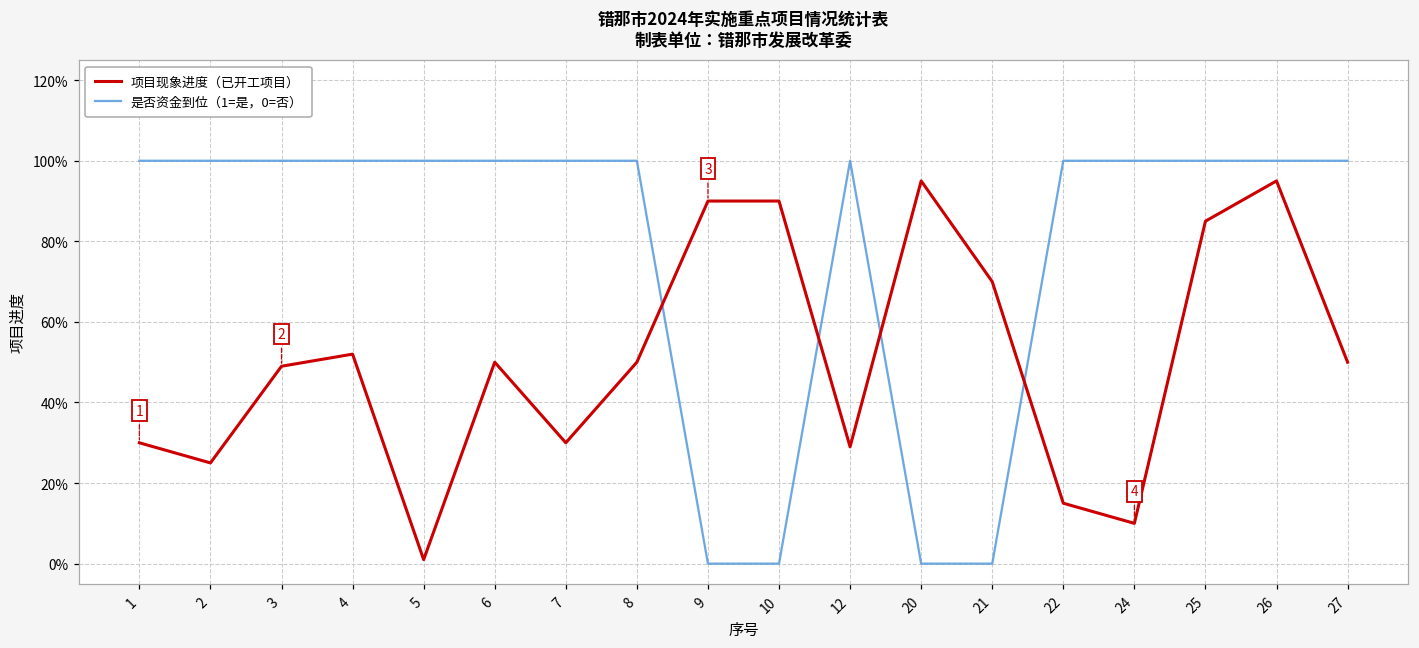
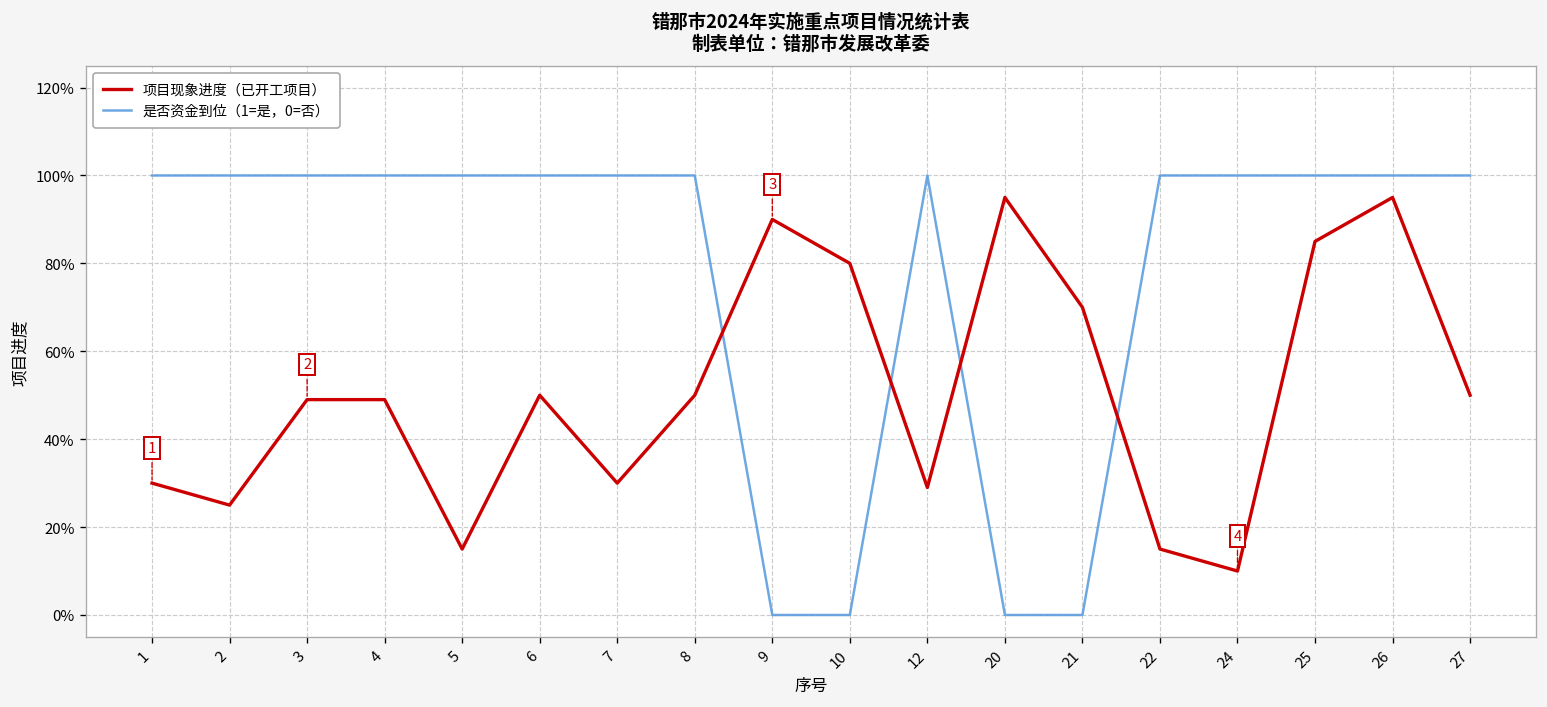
  {
    "项目现象进度（已开工项目）": {
      "2": "25%",
-     "4": "52%",
-     "5": "1%",
+     "4": "49%",
+     "5": "15%",
      "6": "50%",
      "7": "30%",
      "8": "50%",
-     "10": "90%",
+     "10": "80%",
      "12": "29%",
      "20": "95%",
      "21": "70%",
      "22": "15%",
      "25": "85%",
      "26": "95%",
      "27": "50%"
    },
    "是否资金到位（1=是，0=否）": {
      "1": "100%",
      "2": "100%",
      "3": "100%",
      "4": "100%",
      "5": "100%",
      "6": "100%",
      "7": "100%",
      "8": "100%",
      "9": "0%",
      "10": "0%",
      "12": "100%",
      "20": "0%",
      "21": "0%",
      "22": "100%",
      "24": "100%",
      "25": "100%",
      "26": "100%",
      "27": "100%"
    }
  }
